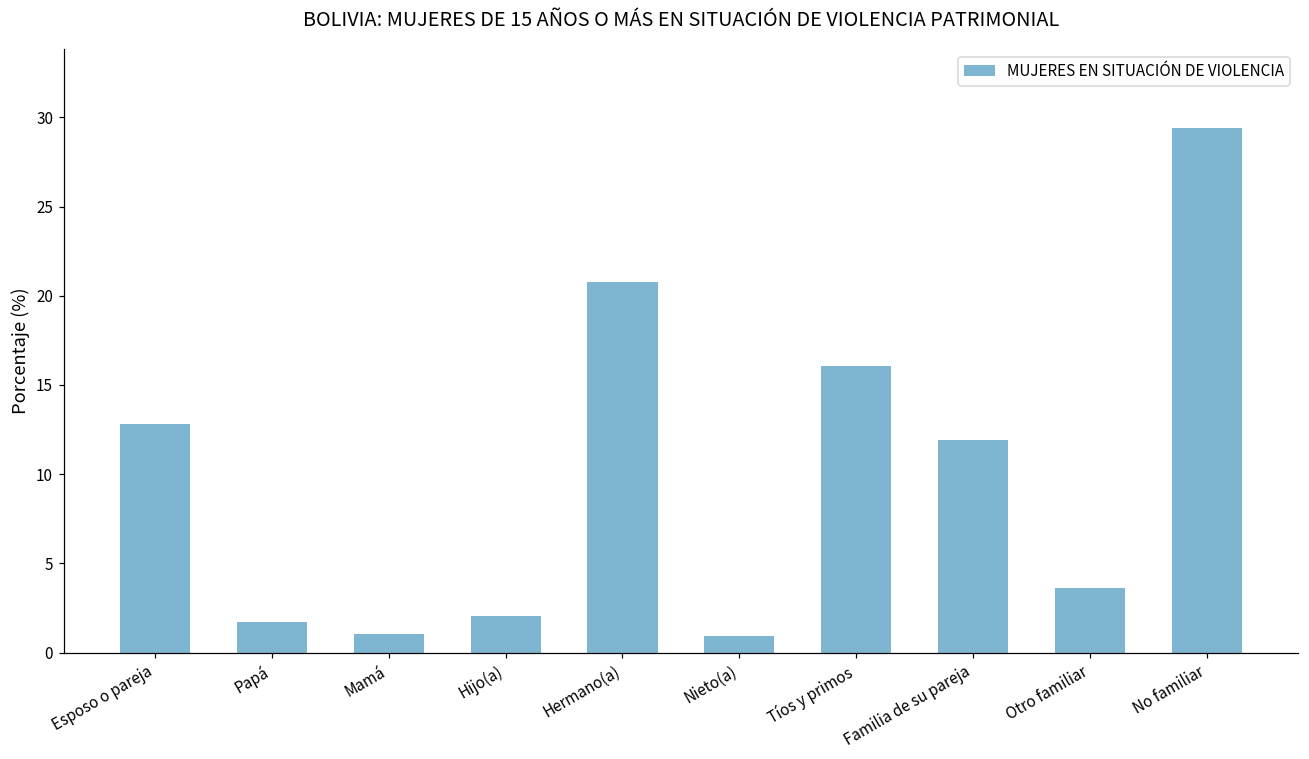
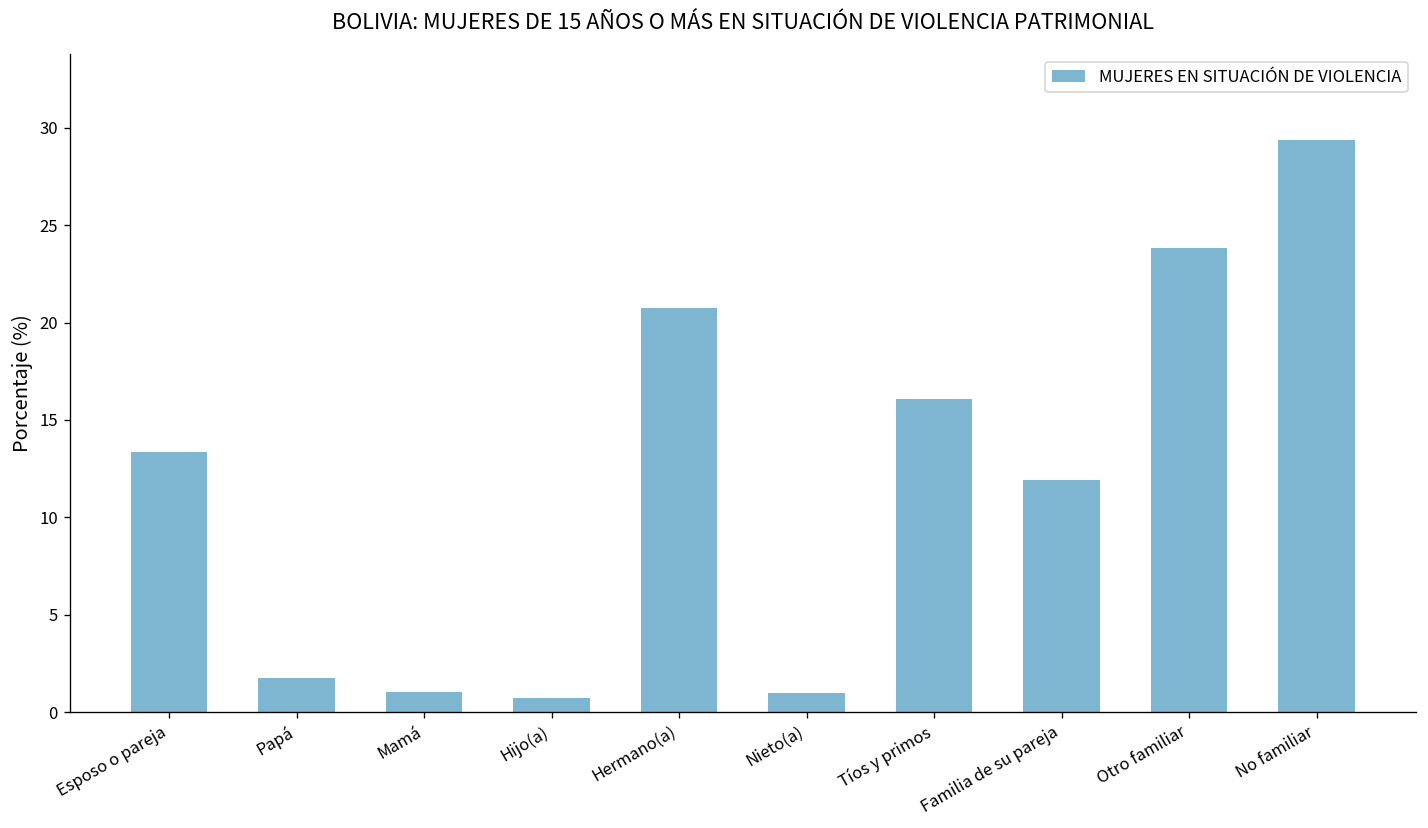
  {
-   "Esposo o pareja": 12.8,
+   "Esposo o pareja": 13.3,
    "Papá": 1.7,
    "Mamá": 1.0,
-   "Hijo(a)": 2.1,
+   "Hijo(a)": 0.7,
    "Hermano(a)": 20.7,
    "Nieto(a)": 1.0,
    "Tíos y primos": 16.1,
    "Familia de su pareja": 11.9,
-   "Otro familiar": 3.6,
+   "Otro familiar": 23.8,
    "No familiar": 29.4
  }
